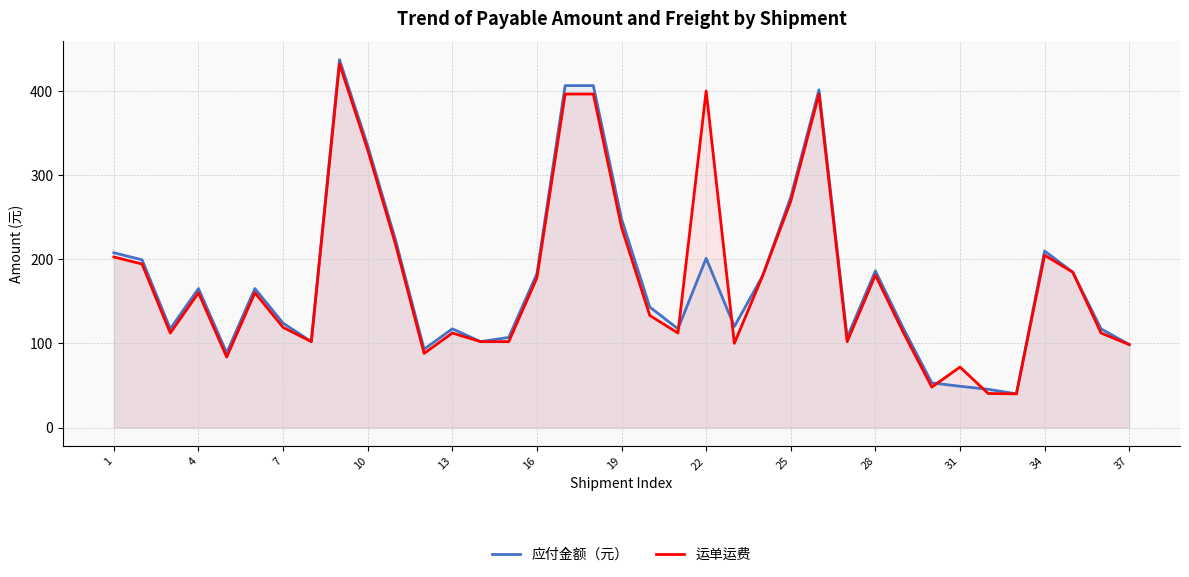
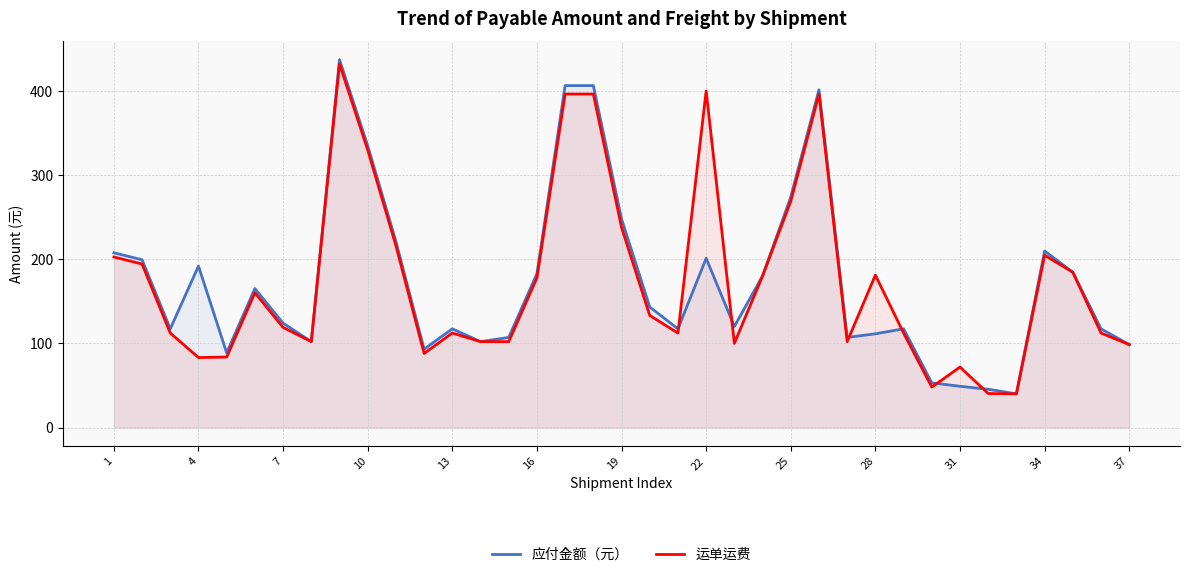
  {
    "应付金额（元）": {
      "1": 210,
-     "4": 170,
+     "4": 190,
      "7": 120,
      "10": 330,
      "13": 120,
      "16": 180,
      "19": 250,
      "22": 200,
      "25": 270,
-     "28": 190,
+     "28": 110,
      "31": 50,
      "34": 210
    },
    "运单运费": {
      "1": 200,
-     "4": 160,
+     "4": 80,
      "7": 120,
      "10": 330,
      "13": 110,
      "16": 180,
      "19": 240,
      "22": 400,
      "25": 270,
      "28": 180,
      "31": 70,
      "34": 200
    }
  }
